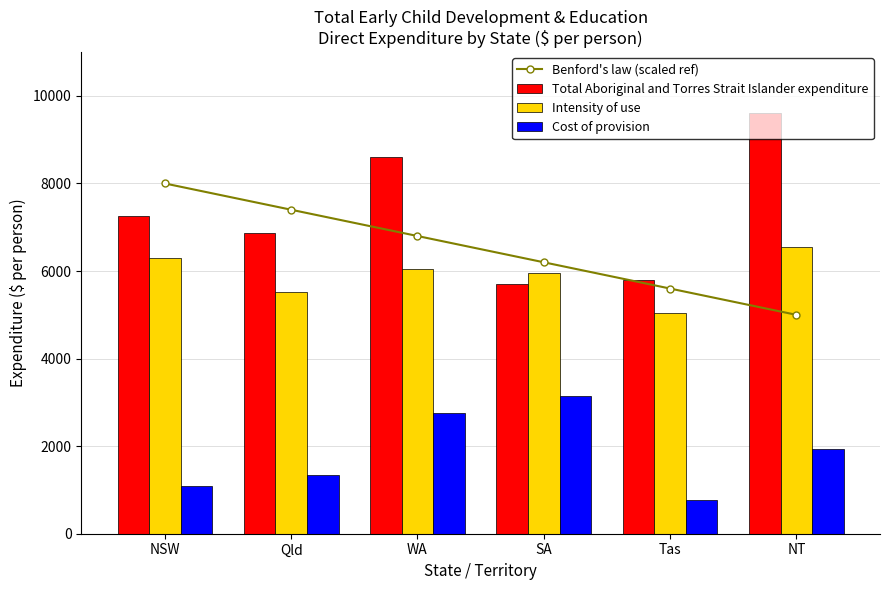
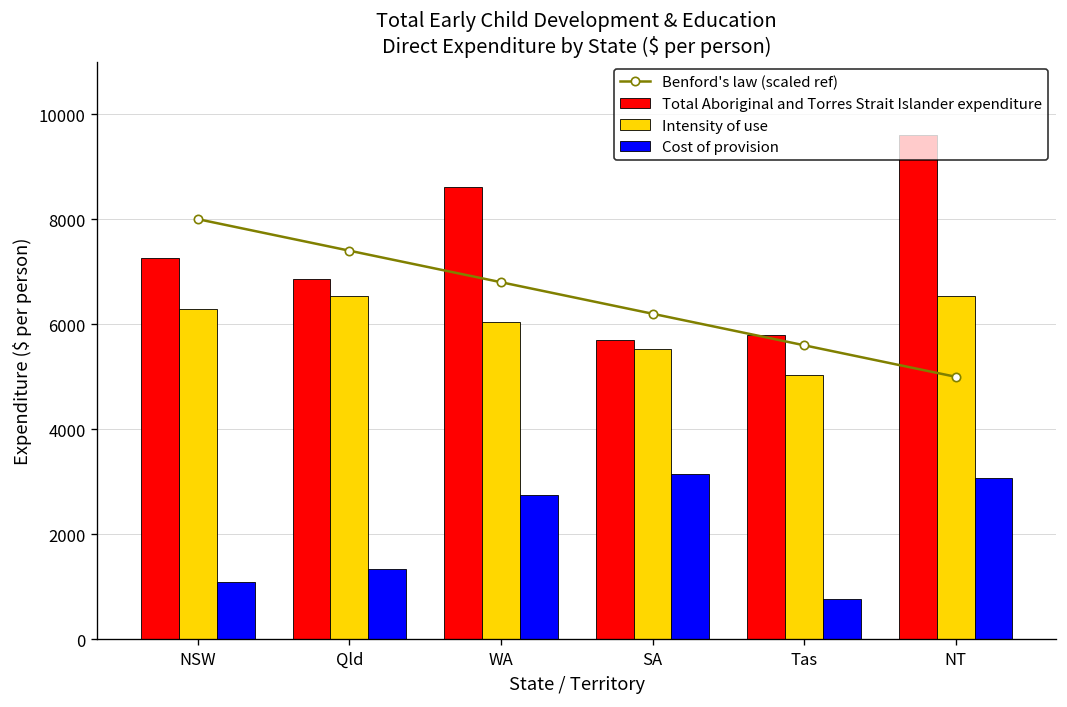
  {
    "Total Aboriginal and Torres Strait Islander expenditure": {
      "NSW": 7300,
      "Qld": 6900,
      "WA": 8600,
      "SA": 5700,
      "Tas": 5800
    },
    "Benford's law (scaled ref)": {
      "NSW": 8000,
      "Qld": 7400,
      "WA": 6800,
      "SA": 6200,
      "Tas": 5600,
      "NT": 5000
    },
    "Intensity of use": {
      "NSW": 6300,
-     "Qld": 5500,
+     "Qld": 6500,
      "WA": 6000,
-     "SA": 6000,
+     "SA": 5500,
      "Tas": 5000,
      "NT": 6500
    },
    "Cost of provision": {
      "NSW": 1100,
      "Qld": 1300,
      "WA": 2800,
      "SA": 3200,
      "Tas": 800,
-     "NT": 1900
+     "NT": 3100
    }
  }
